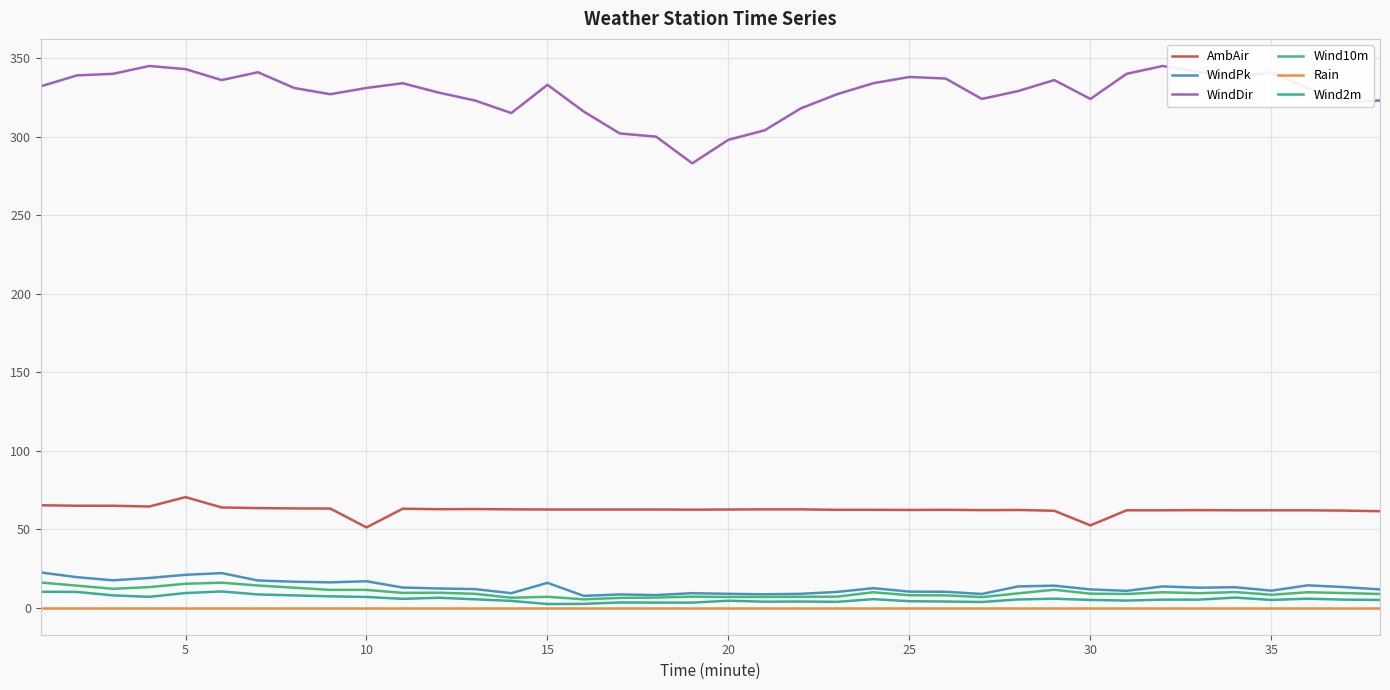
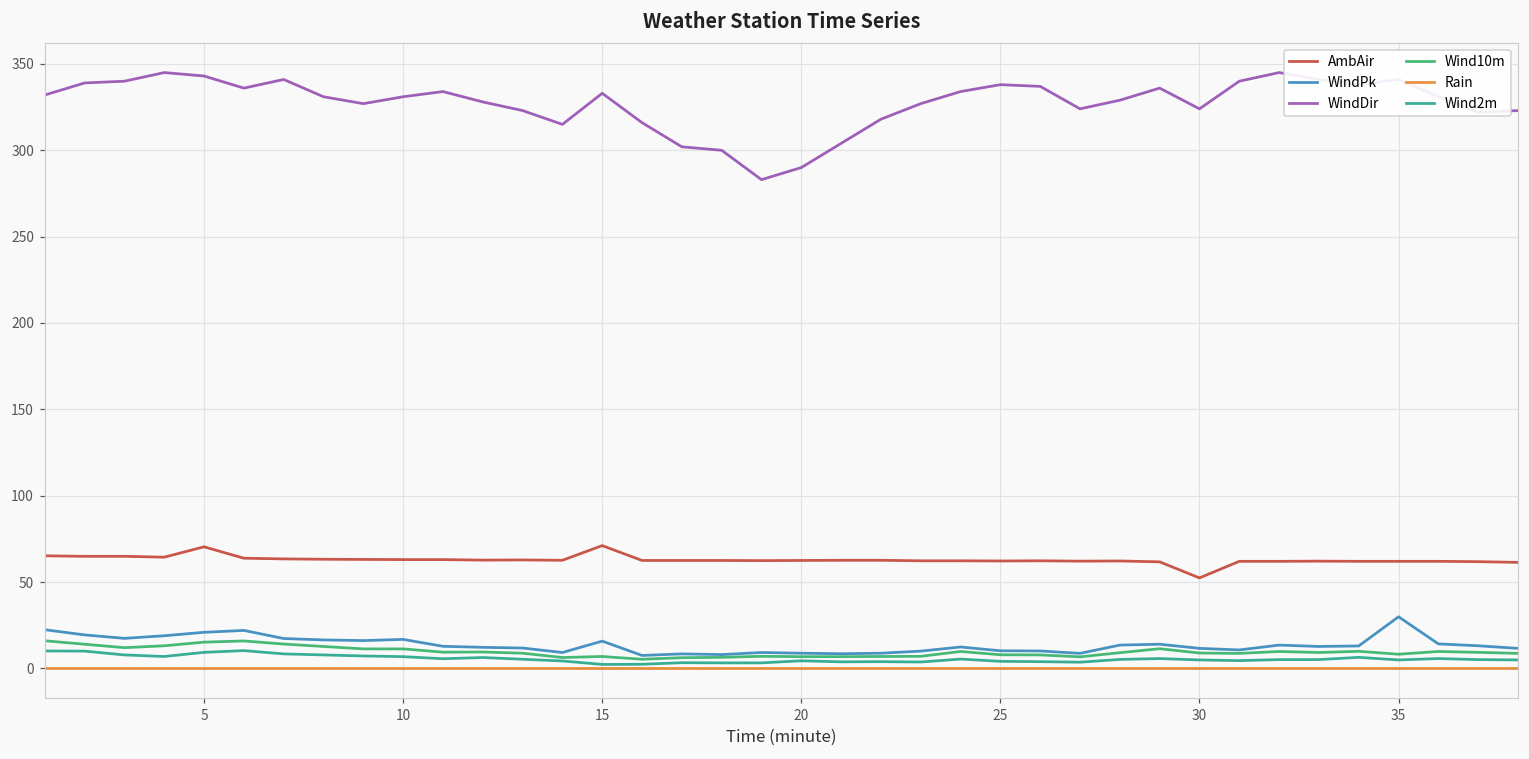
  {
    "AmbAir": {
      "5": 70,
-     "10": 51,
-     "15": 63,
+     "10": 63,
+     "15": 71,
      "20": 63,
      "25": 62,
      "30": 52,
      "35": 62
    },
    "WindPk": {
      "5": 21,
      "10": 17,
      "15": 16,
      "20": 9,
      "25": 10,
      "30": 12,
-     "35": 11
+     "35": 30
    },
    "WindDir": {
      "5": 343,
      "10": 331,
      "15": 333,
-     "20": 298,
+     "20": 290,
      "25": 338,
      "30": 324
    },
    "Rain": {
      "5": 0,
      "10": 0,
      "15": 0,
      "20": 0,
      "25": 0,
      "30": 0,
      "35": 0
    }
  }
